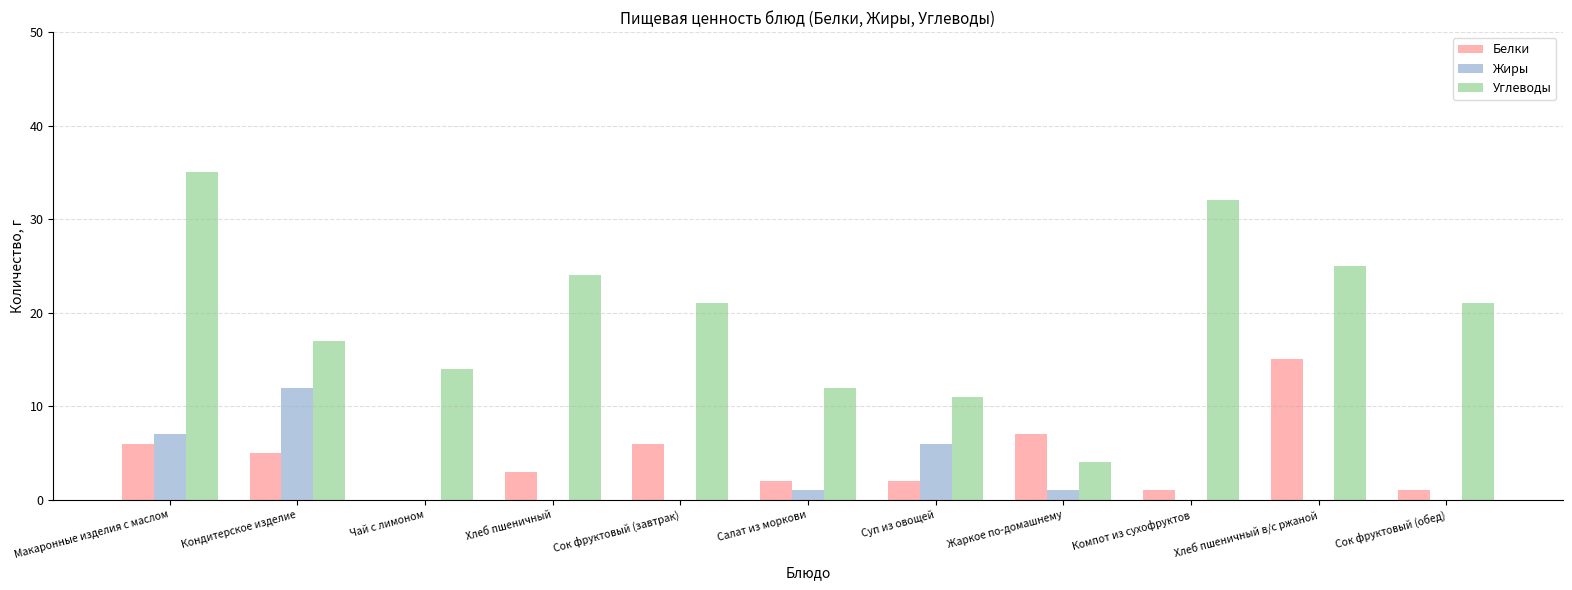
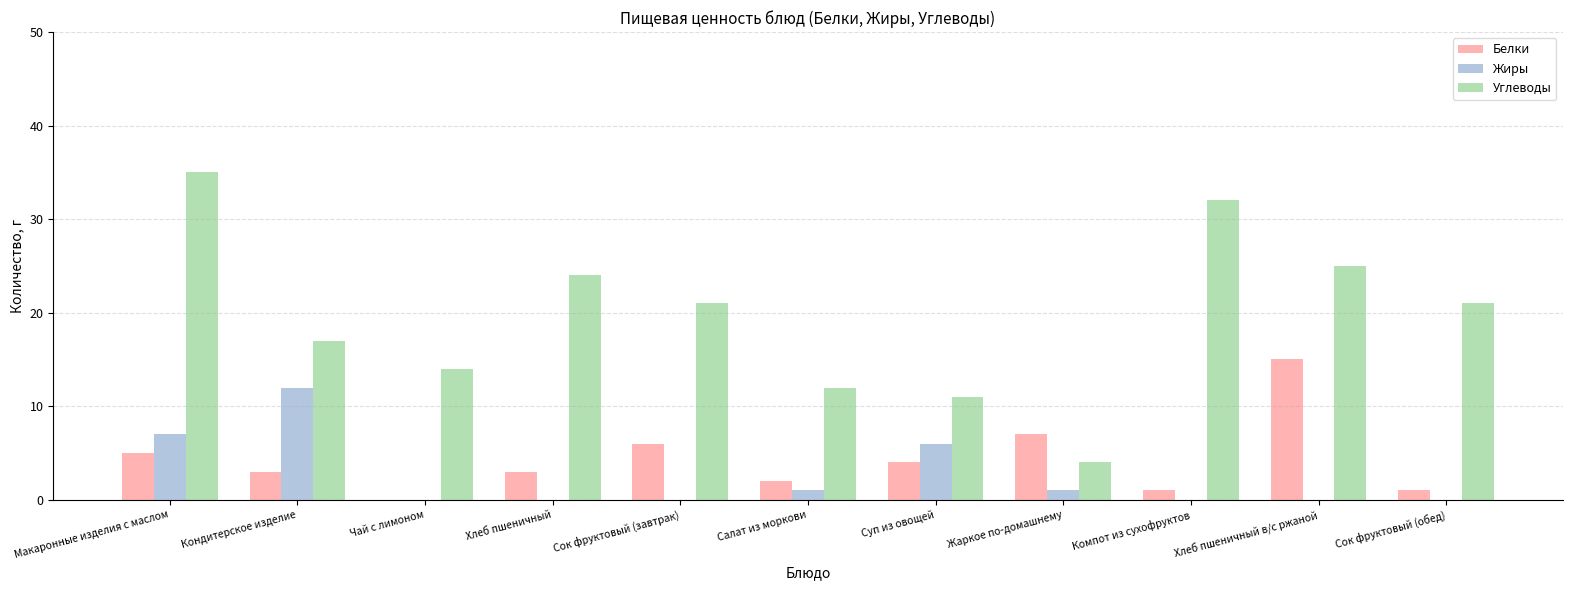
  {
    "Белки": {
-     "Макаронные изделия с маслом": 6,
-     "Кондитерское изделие": 5,
+     "Макаронные изделия с маслом": 5,
+     "Кондитерское изделие": 3,
      "Чай с лимоном": 0,
      "Хлеб пшеничный": 3,
      "Сок фруктовый (завтрак)": 6,
      "Салат из моркови": 2,
-     "Суп из овощей": 2,
+     "Суп из овощей": 4,
      "Жаркое по-домашнему": 7,
      "Компот из сухофруктов": 1,
      "Хлеб пшеничный в/с ржаной": 15,
      "Сок фруктовый (обед)": 1
    }
  }
